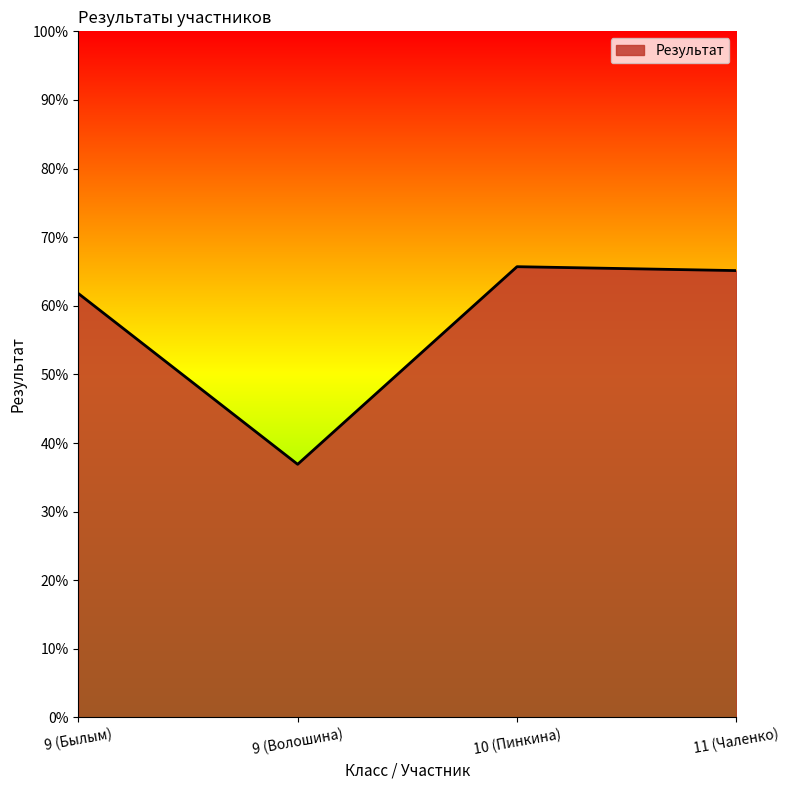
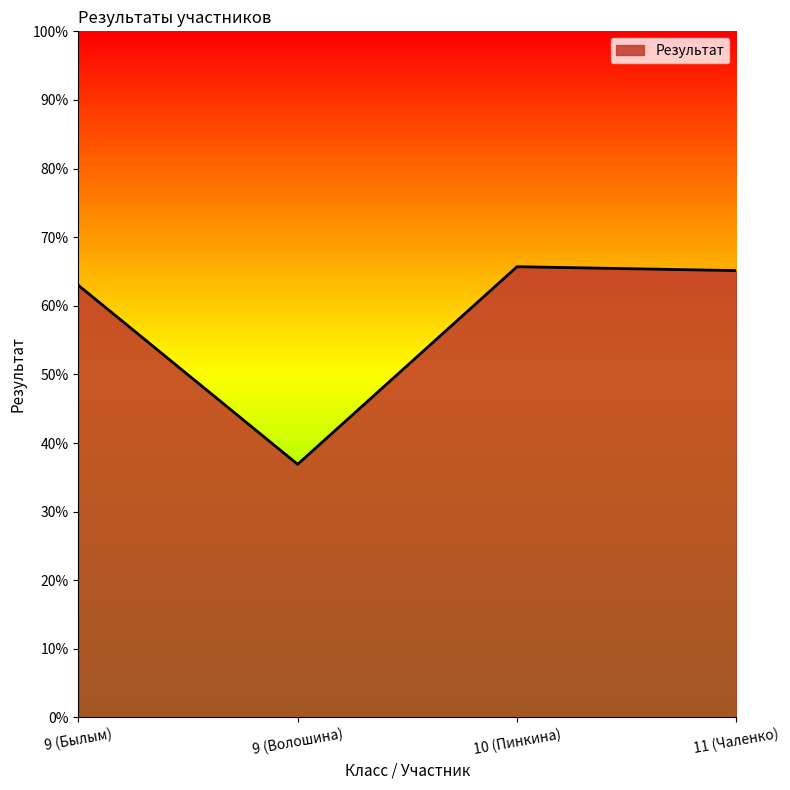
  {
-   "9 (Былым)": "62%",
+   "9 (Былым)": "63%",
    "9 (Волошина)": "37%",
    "10 (Пинкина)": "66%",
    "11 (Чаленко)": "65%"
  }
